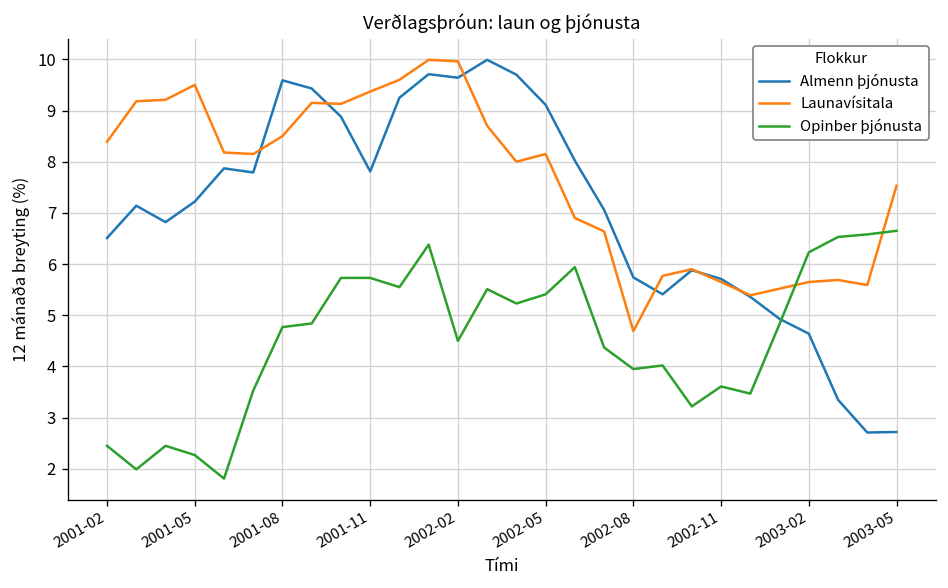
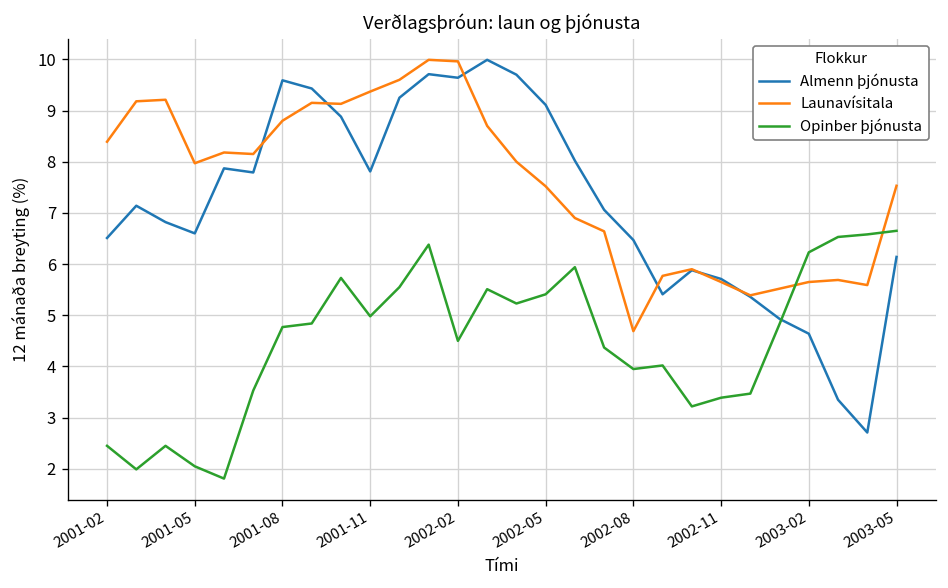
  {
    "Almenn þjónusta": {
      "2001-02": 6.5,
-     "2001-05": 7.2,
+     "2001-05": 6.6,
      "2001-08": 9.6,
      "2001-11": 7.8,
      "2002-02": 9.6,
      "2002-05": 9.1,
-     "2002-08": 5.7,
+     "2002-08": 6.5,
      "2002-11": 5.7,
      "2003-02": 4.6,
-     "2003-05": 2.7
+     "2003-05": 6.1
    },
    "Launavísitala": {
      "2001-02": 8.4,
-     "2001-05": 9.5,
-     "2001-08": 8.5,
+     "2001-05": 8.0,
+     "2001-08": 8.8,
      "2001-11": 9.4,
      "2002-02": 10.0,
-     "2002-05": 8.2,
+     "2002-05": 7.5,
      "2002-08": 4.7,
      "2002-11": 5.7,
      "2003-02": 5.7,
      "2003-05": 7.5
    },
    "Opinber þjónusta": {
      "2001-02": 2.5,
-     "2001-05": 2.3,
+     "2001-05": 2.1,
      "2001-08": 4.8,
-     "2001-11": 5.7,
+     "2001-11": 5.0,
      "2002-02": 4.5,
      "2002-05": 5.4,
      "2002-08": 4.0,
-     "2002-11": 3.6,
+     "2002-11": 3.4,
      "2003-02": 6.2,
      "2003-05": 6.7
    }
  }
